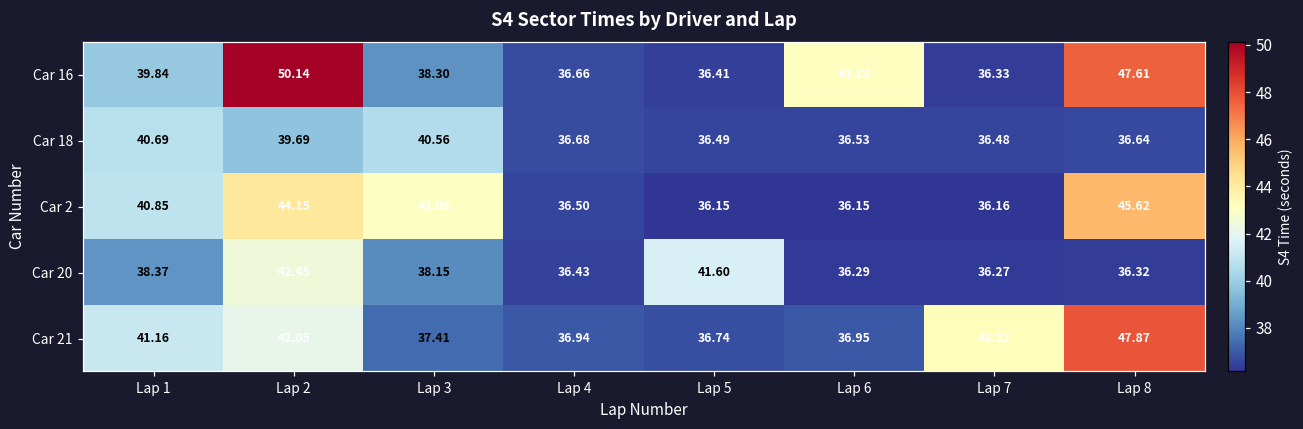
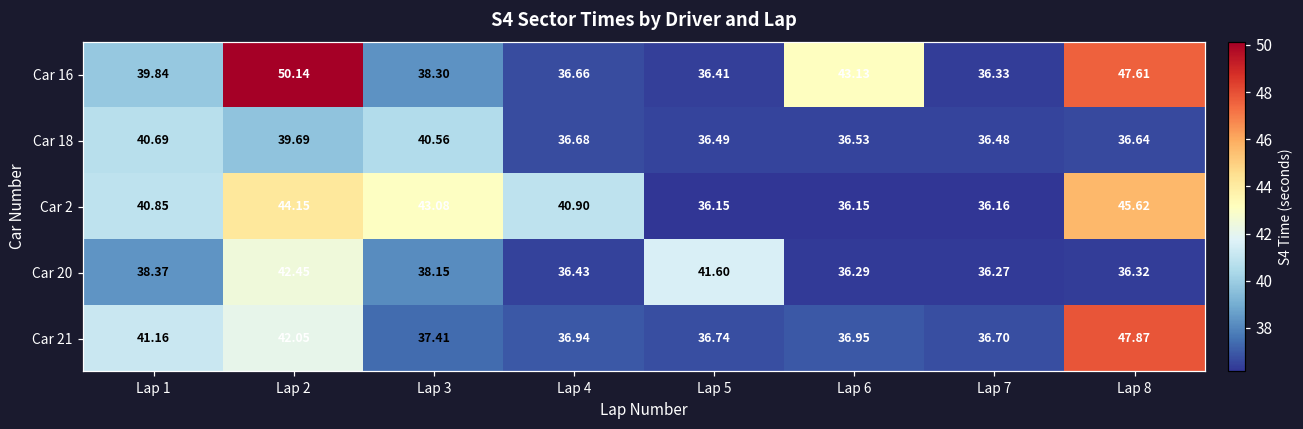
  {
    "Car 16": {
      "Lap 1": 39.84,
      "Lap 2": 50.14,
      "Lap 3": 38.30,
      "Lap 4": 36.66,
      "Lap 5": 36.41,
      "Lap 6": 43.13,
      "Lap 7": 36.33,
      "Lap 8": 47.61
    },
    "Car 18": {
      "Lap 1": 40.69,
      "Lap 2": 39.69,
      "Lap 3": 40.56,
      "Lap 4": 36.68,
      "Lap 5": 36.49,
      "Lap 6": 36.53,
      "Lap 7": 36.48,
      "Lap 8": 36.64
    },
    "Car 2": {
      "Lap 1": 40.85,
      "Lap 2": 44.15,
      "Lap 3": 43.08,
-     "Lap 4": 36.50,
+     "Lap 4": 40.90,
      "Lap 5": 36.15,
      "Lap 6": 36.15,
      "Lap 7": 36.16,
      "Lap 8": 45.62
    },
    "Car 20": {
      "Lap 1": 38.37,
      "Lap 3": 38.15,
      "Lap 4": 36.43,
      "Lap 5": 41.60,
      "Lap 6": 36.29,
      "Lap 7": 36.27,
      "Lap 8": 36.32
    },
    "Car 21": {
      "Lap 1": 41.16,
      "Lap 3": 37.41,
      "Lap 4": 36.94,
      "Lap 5": 36.74,
      "Lap 6": 36.95,
-     "Lap 7": 43.22,
+     "Lap 7": 36.70,
      "Lap 8": 47.87
    }
  }
